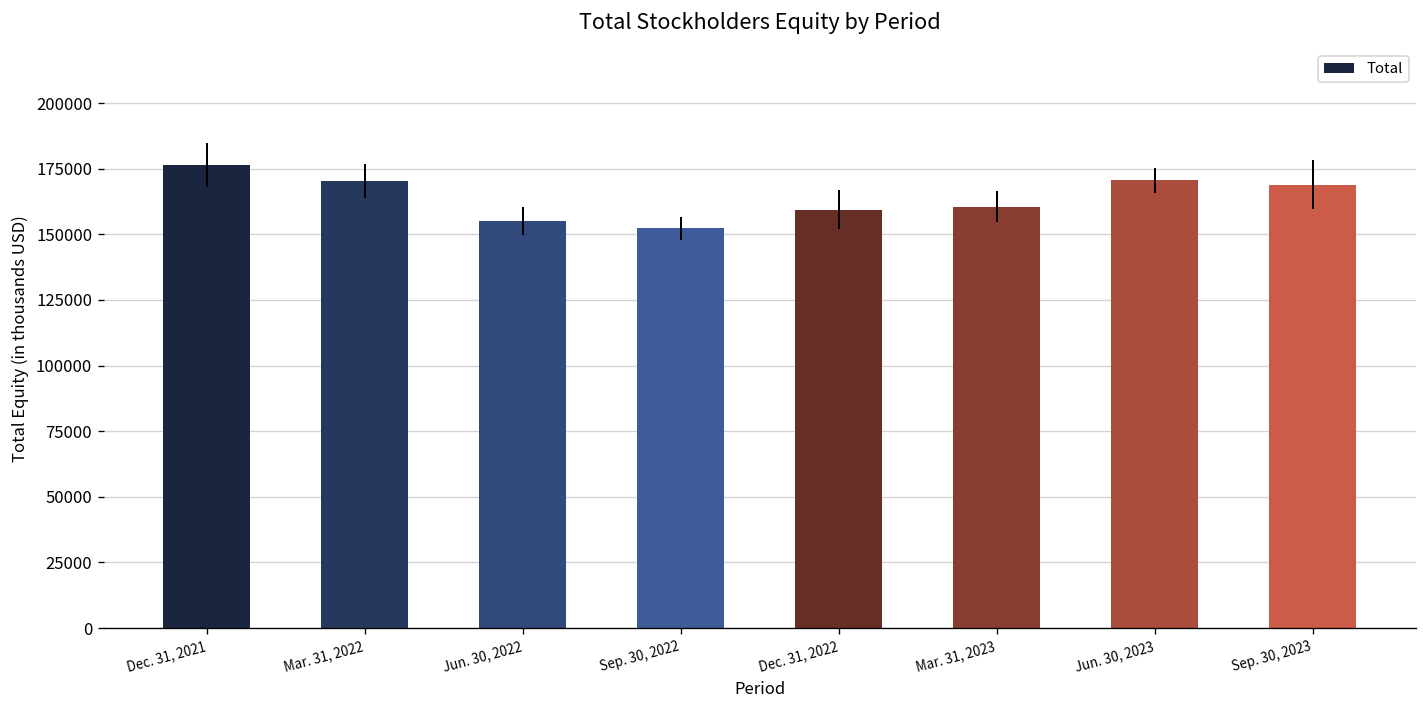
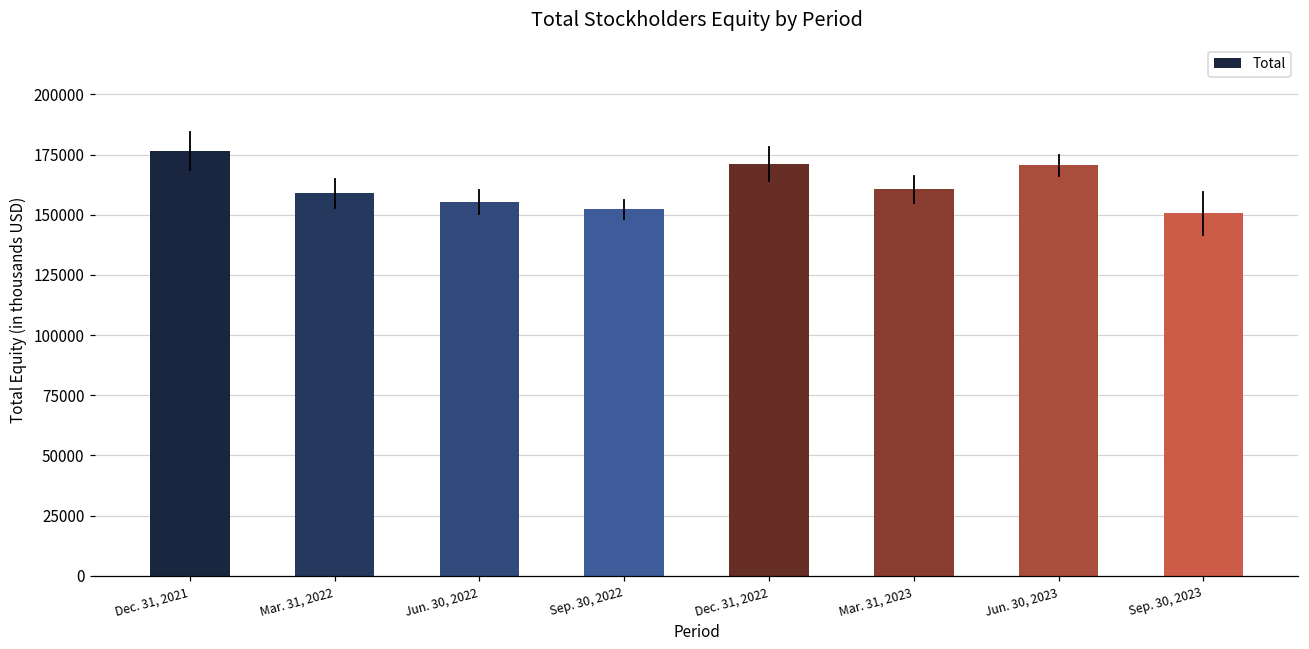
  {
    "Total": {
      "Dec. 31, 2021": 177000,
-     "Mar. 31, 2022": 170000,
+     "Mar. 31, 2022": 159000,
      "Jun. 30, 2022": 155000,
      "Sep. 30, 2022": 152000,
-     "Dec. 31, 2022": 159000,
+     "Dec. 31, 2022": 171000,
      "Mar. 31, 2023": 161000,
      "Jun. 30, 2023": 171000,
-     "Sep. 30, 2023": 169000
+     "Sep. 30, 2023": 151000
    }
  }
